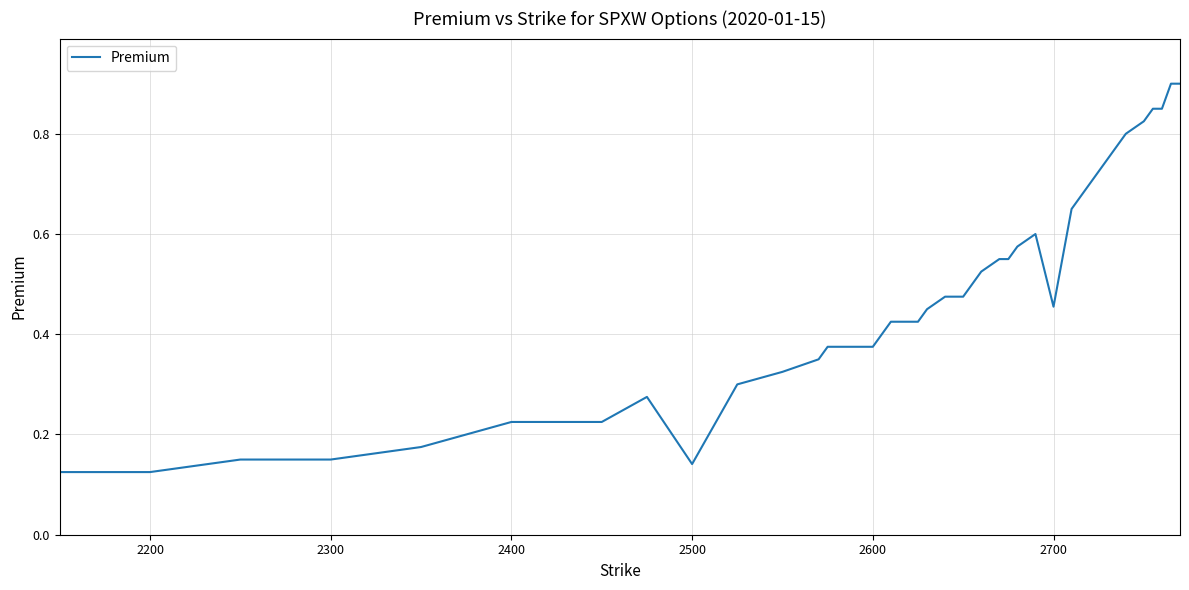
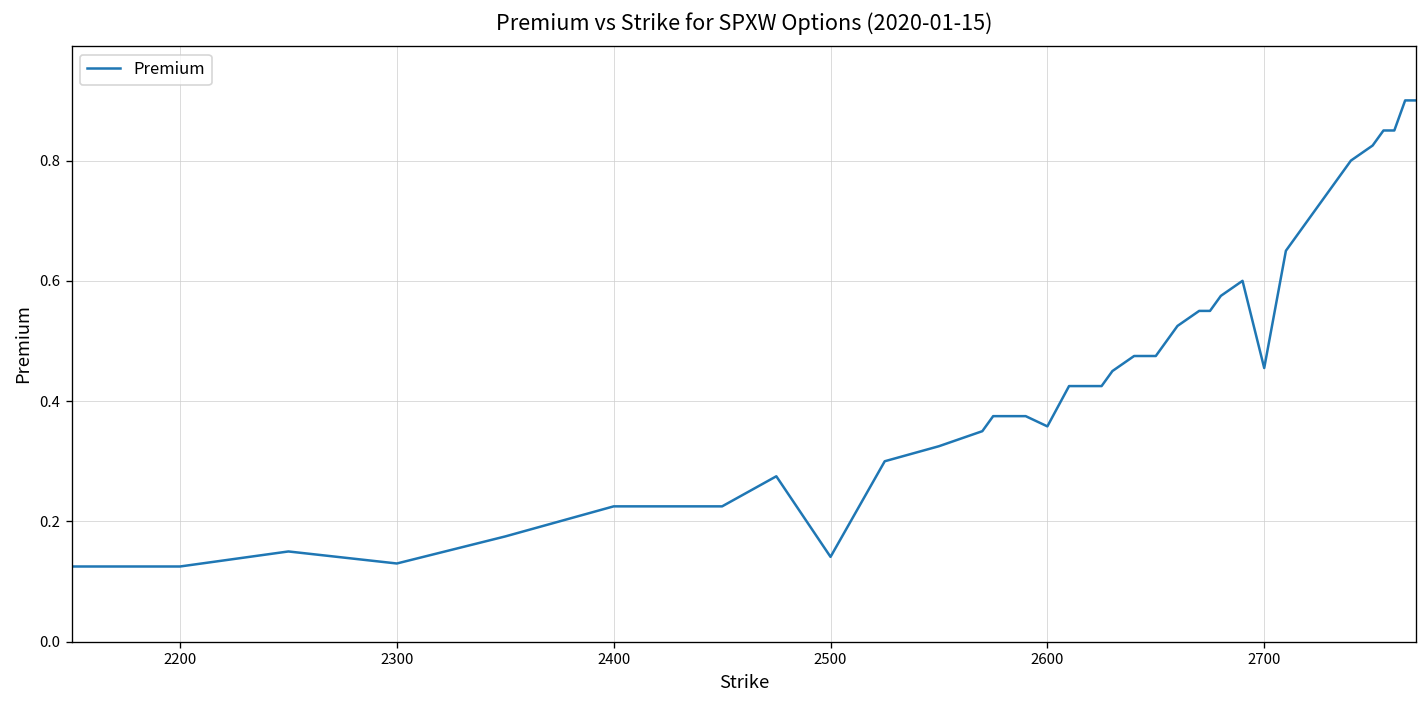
  {
    "2200": 0.13,
-   "2300": 0.15,
+   "2300": 0.13,
    "2400": 0.23,
    "2500": 0.14,
-   "2600": 0.38,
+   "2600": 0.36,
    "2700": 0.46
  }
